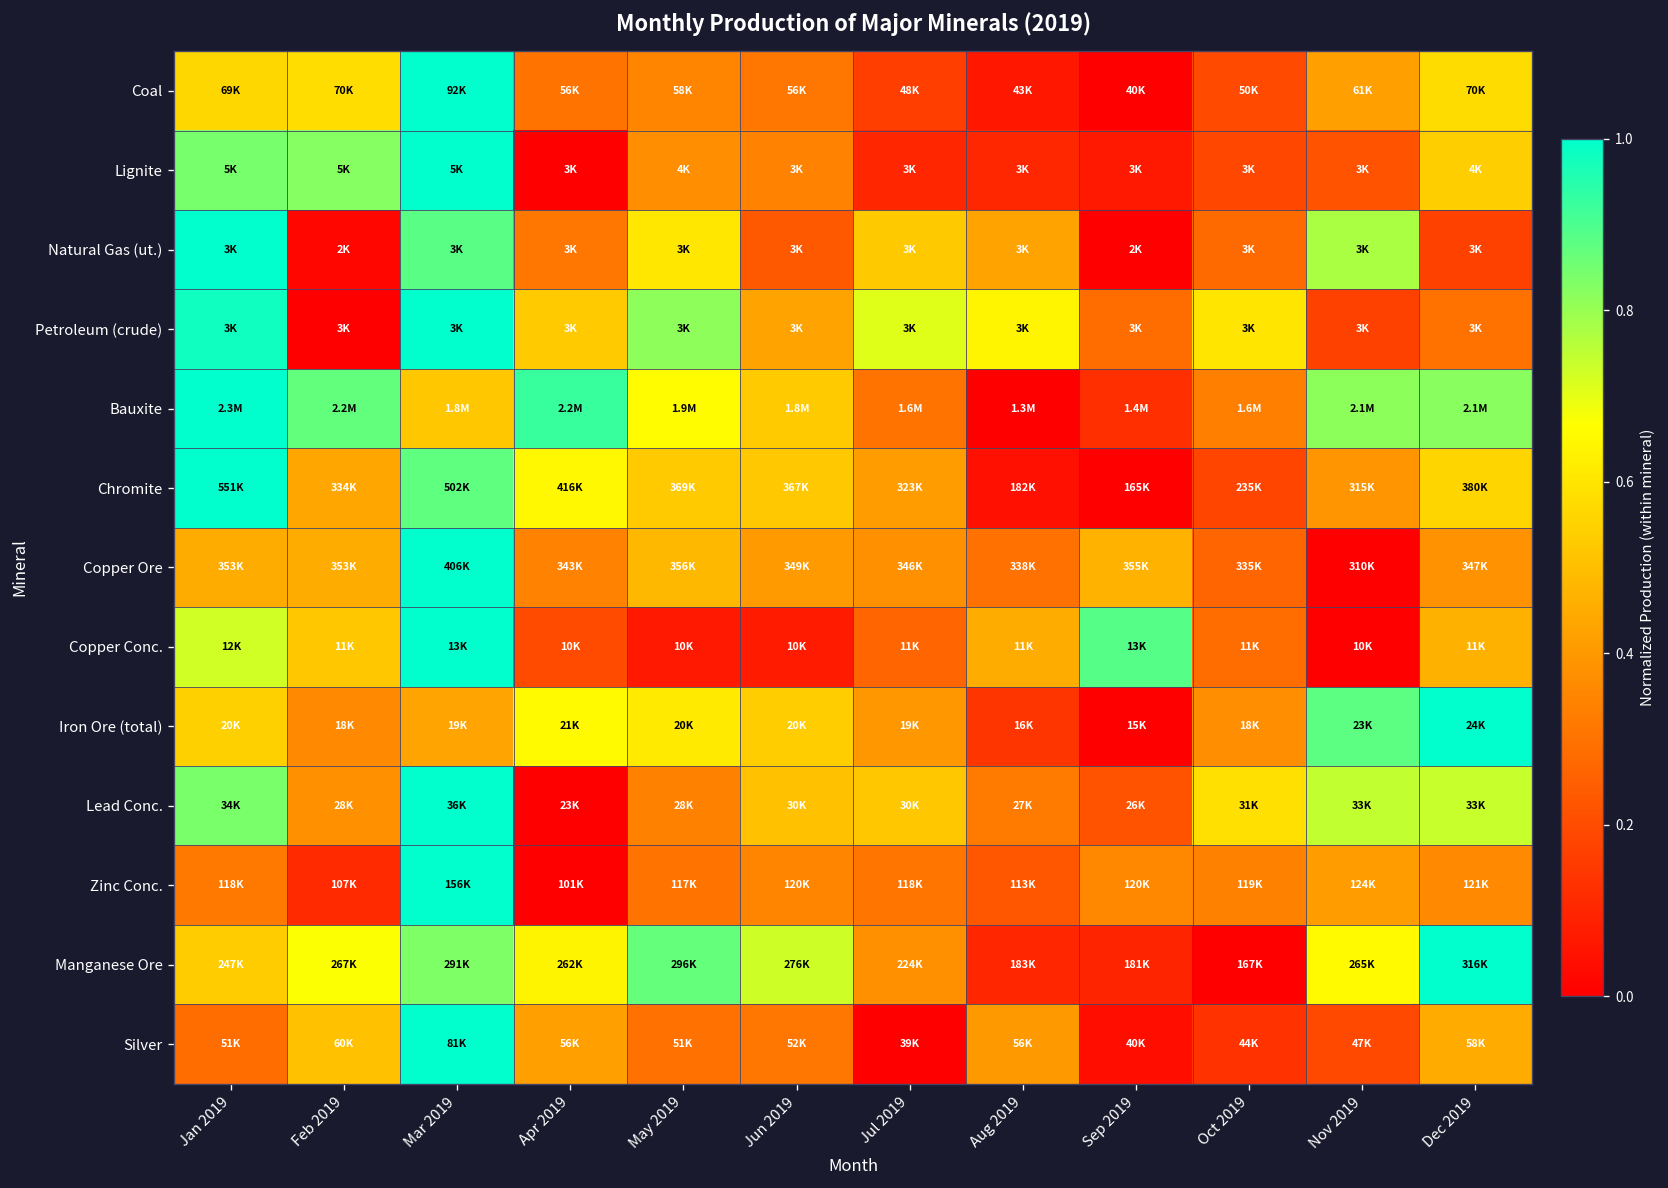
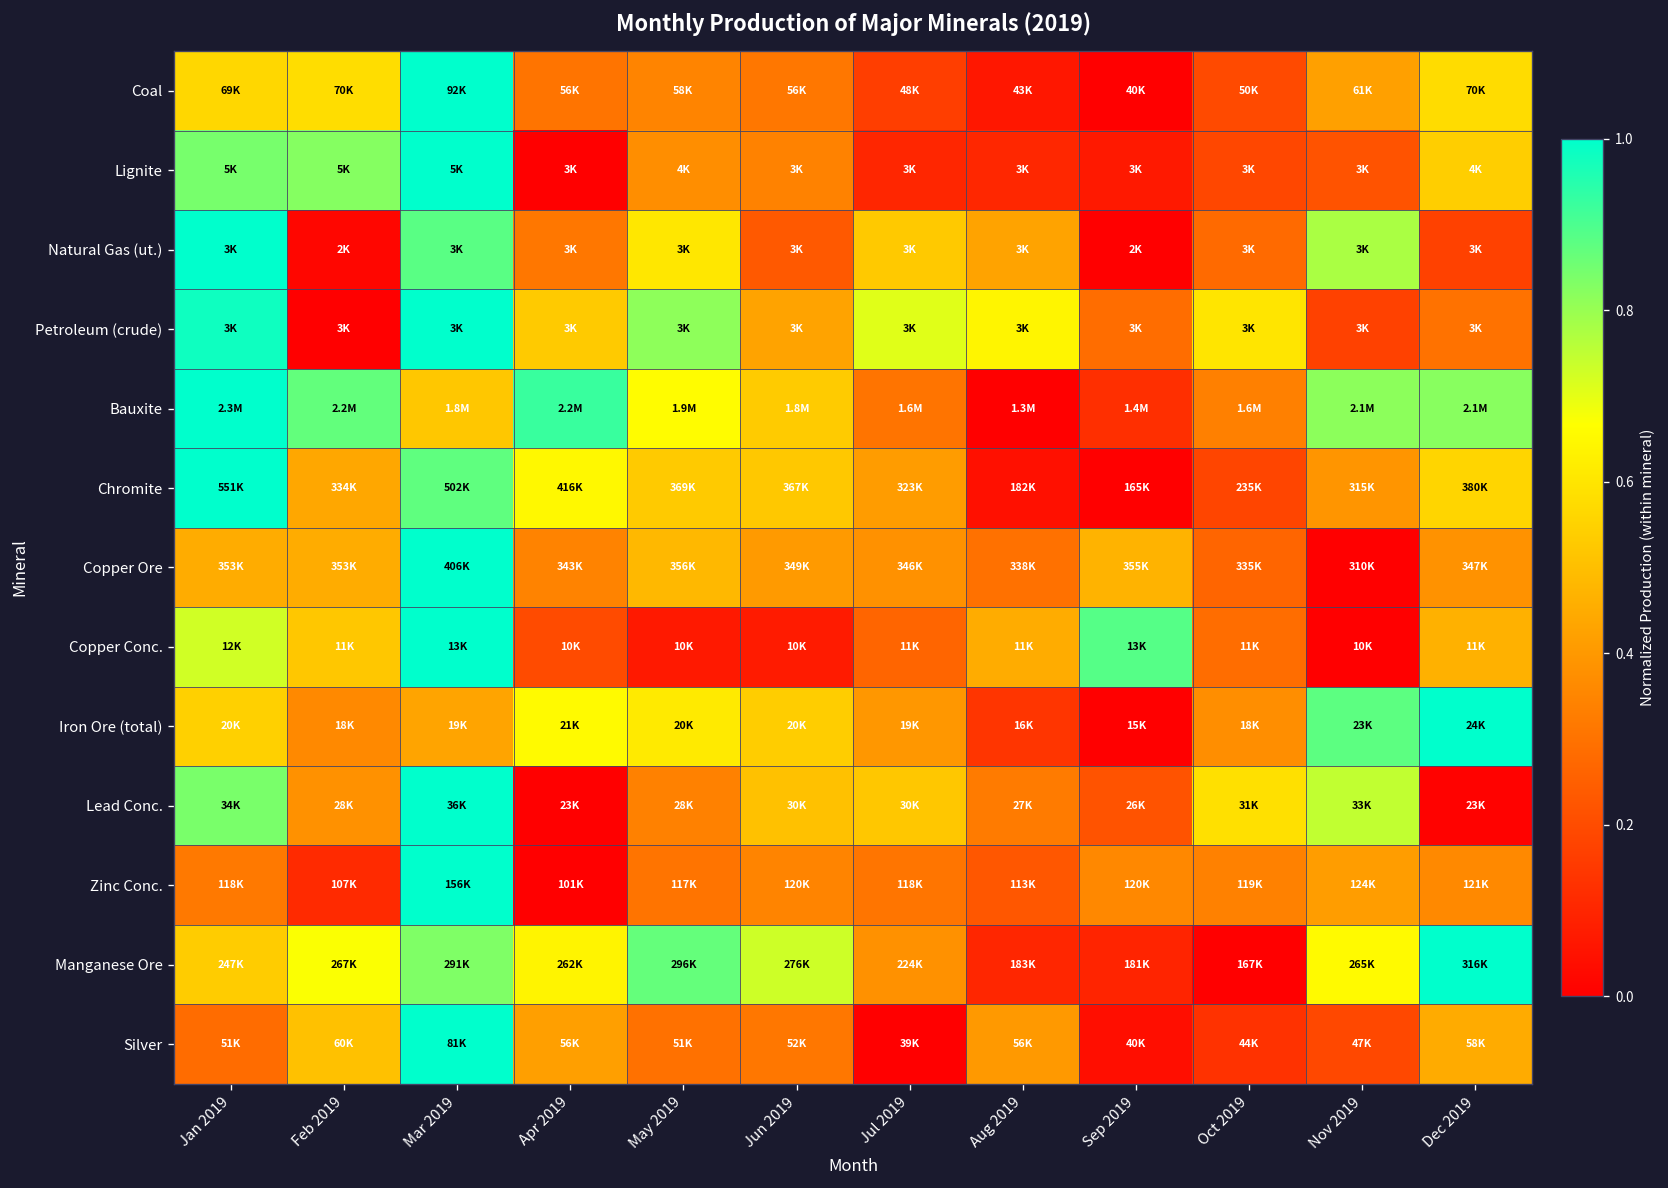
  {
    "Coal": {
      "Jan 2019": "69K",
      "Feb 2019": "70K",
      "Mar 2019": "92K",
      "Apr 2019": "56K",
      "May 2019": "58K",
      "Jun 2019": "56K",
      "Jul 2019": "48K",
      "Aug 2019": "43K",
      "Sep 2019": "40K",
      "Oct 2019": "50K",
      "Nov 2019": "61K",
      "Dec 2019": "70K"
    },
    "Lignite": {
      "Jan 2019": "5K",
      "Feb 2019": "5K",
      "Mar 2019": "5K",
      "Apr 2019": "3K",
      "May 2019": "4K",
      "Jun 2019": "3K",
      "Jul 2019": "3K",
      "Aug 2019": "3K",
      "Sep 2019": "3K",
      "Oct 2019": "3K",
      "Nov 2019": "3K",
      "Dec 2019": "4K"
    },
    "Natural Gas (ut.)": {
      "Jan 2019": "3K",
      "Feb 2019": "2K",
      "Mar 2019": "3K",
      "Apr 2019": "3K",
      "May 2019": "3K",
      "Jun 2019": "3K",
      "Jul 2019": "3K",
      "Aug 2019": "3K",
      "Sep 2019": "2K",
      "Oct 2019": "3K",
      "Nov 2019": "3K",
      "Dec 2019": "3K"
    },
    "Petroleum (crude)": {
      "Jan 2019": "3K",
      "Feb 2019": "3K",
      "Mar 2019": "3K",
      "Apr 2019": "3K",
      "May 2019": "3K",
      "Jun 2019": "3K",
      "Jul 2019": "3K",
      "Aug 2019": "3K",
      "Sep 2019": "3K",
      "Oct 2019": "3K",
      "Nov 2019": "3K",
      "Dec 2019": "3K"
    },
    "Bauxite": {
      "Jan 2019": "2.3M",
      "Feb 2019": "2.2M",
      "Mar 2019": "1.8M",
      "Apr 2019": "2.2M",
      "May 2019": "1.9M",
      "Jun 2019": "1.8M",
      "Jul 2019": "1.6M",
      "Aug 2019": "1.3M",
      "Sep 2019": "1.4M",
      "Oct 2019": "1.6M",
      "Nov 2019": "2.1M",
      "Dec 2019": "2.1M"
    },
    "Chromite": {
      "Jan 2019": "551K",
      "Feb 2019": "334K",
      "Mar 2019": "502K",
      "Apr 2019": "416K",
      "May 2019": "369K",
      "Jun 2019": "367K",
      "Jul 2019": "323K",
      "Aug 2019": "182K",
      "Sep 2019": "165K",
      "Oct 2019": "235K",
      "Nov 2019": "315K",
      "Dec 2019": "380K"
    },
    "Copper Ore": {
      "Jan 2019": "353K",
      "Feb 2019": "353K",
      "Mar 2019": "406K",
      "Apr 2019": "343K",
      "May 2019": "356K",
      "Jun 2019": "349K",
      "Jul 2019": "346K",
      "Aug 2019": "338K",
      "Sep 2019": "355K",
      "Oct 2019": "335K",
      "Nov 2019": "310K",
      "Dec 2019": "347K"
    },
    "Copper Conc.": {
      "Jan 2019": "12K",
      "Feb 2019": "11K",
      "Mar 2019": "13K",
      "Apr 2019": "10K",
      "May 2019": "10K",
      "Jun 2019": "10K",
      "Jul 2019": "11K",
      "Aug 2019": "11K",
      "Sep 2019": "13K",
      "Oct 2019": "11K",
      "Nov 2019": "10K",
      "Dec 2019": "11K"
    },
    "Iron Ore (total)": {
      "Jan 2019": "20K",
      "Feb 2019": "18K",
      "Mar 2019": "19K",
      "Apr 2019": "21K",
      "May 2019": "20K",
      "Jun 2019": "20K",
      "Jul 2019": "19K",
      "Aug 2019": "16K",
      "Sep 2019": "15K",
      "Oct 2019": "18K",
      "Nov 2019": "23K",
      "Dec 2019": "24K"
    },
    "Lead Conc.": {
      "Jan 2019": "34K",
      "Feb 2019": "28K",
      "Mar 2019": "36K",
      "Apr 2019": "23K",
      "May 2019": "28K",
      "Jun 2019": "30K",
      "Jul 2019": "30K",
      "Aug 2019": "27K",
      "Sep 2019": "26K",
      "Oct 2019": "31K",
      "Nov 2019": "33K",
-     "Dec 2019": "33K"
+     "Dec 2019": "23K"
    },
    "Zinc Conc.": {
      "Jan 2019": "118K",
      "Feb 2019": "107K",
      "Mar 2019": "156K",
      "Apr 2019": "101K",
      "May 2019": "117K",
      "Jun 2019": "120K",
      "Jul 2019": "118K",
      "Aug 2019": "113K",
      "Sep 2019": "120K",
      "Oct 2019": "119K",
      "Nov 2019": "124K",
      "Dec 2019": "121K"
    },
    "Manganese Ore": {
      "Jan 2019": "247K",
      "Feb 2019": "267K",
      "Mar 2019": "291K",
      "Apr 2019": "262K",
      "May 2019": "296K",
      "Jun 2019": "276K",
      "Jul 2019": "224K",
      "Aug 2019": "183K",
      "Sep 2019": "181K",
      "Oct 2019": "167K",
      "Nov 2019": "265K",
      "Dec 2019": "316K"
    },
    "Silver": {
      "Jan 2019": "51K",
      "Feb 2019": "60K",
      "Mar 2019": "81K",
      "Apr 2019": "56K",
      "May 2019": "51K",
      "Jun 2019": "52K",
      "Jul 2019": "39K",
      "Aug 2019": "56K",
      "Sep 2019": "40K",
      "Oct 2019": "44K",
      "Nov 2019": "47K",
      "Dec 2019": "58K"
    }
  }
